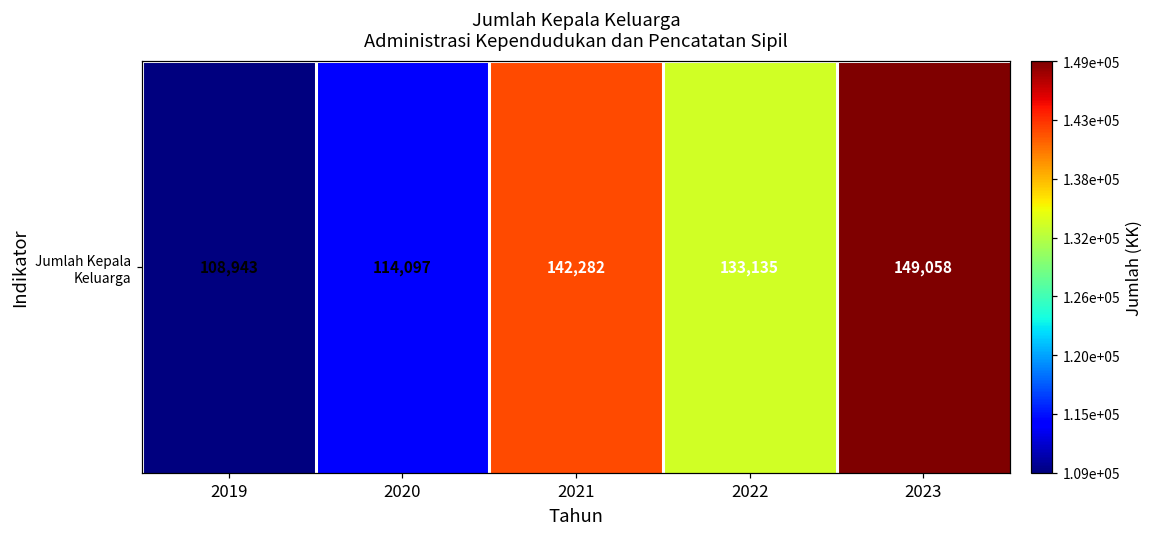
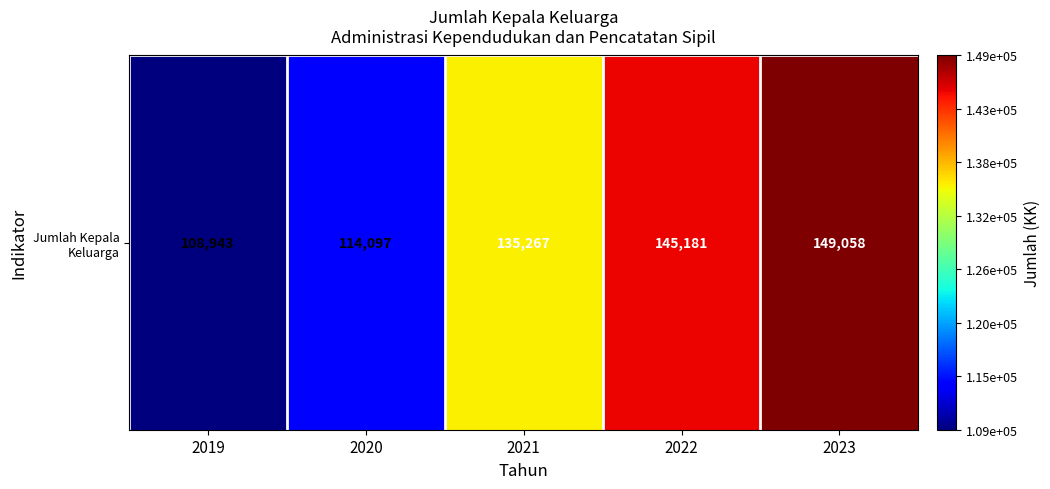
  {
    "Jumlah Kepala Keluarga": {
      "2019": "108,943",
      "2020": "114,097",
-     "2021": "142,282",
-     "2022": "133,135",
+     "2021": "135,267",
+     "2022": "145,181",
      "2023": "149,058"
    }
  }
